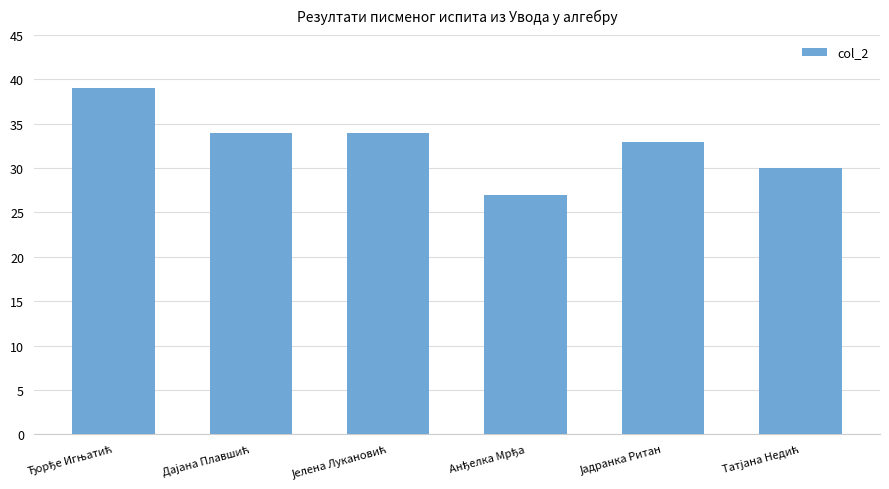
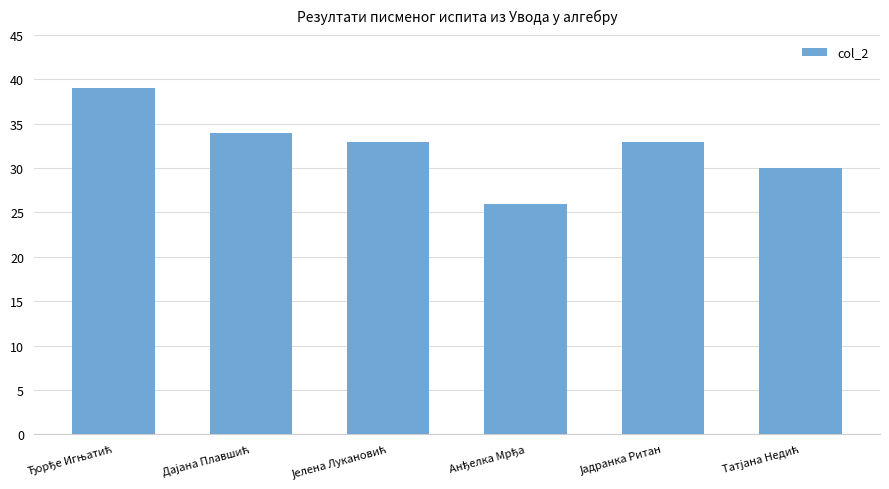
  {
    "Ђорђе Игњатић": 39,
    "Дајана Плавшић": 34,
-   "Јелена Лукановић": 34,
-   "Анђелка Мрђа": 27,
+   "Јелена Лукановић": 33,
+   "Анђелка Мрђа": 26,
    "Јадранка Ритан": 33,
    "Татјана Недић": 30
  }
